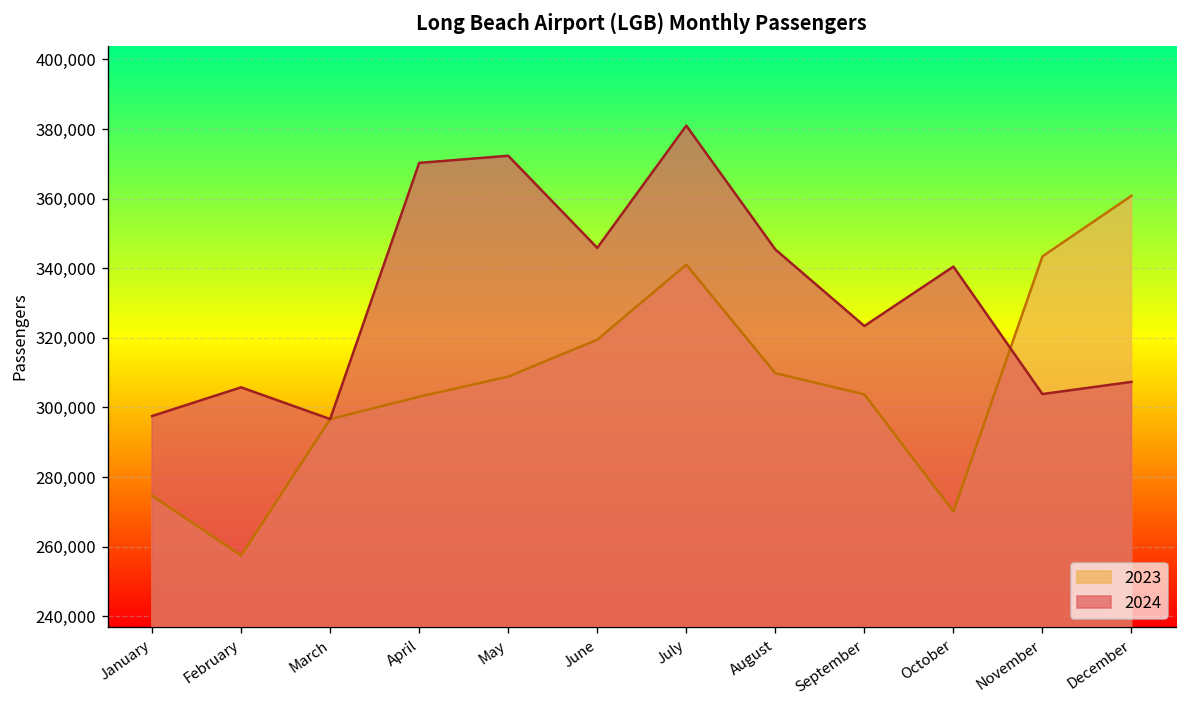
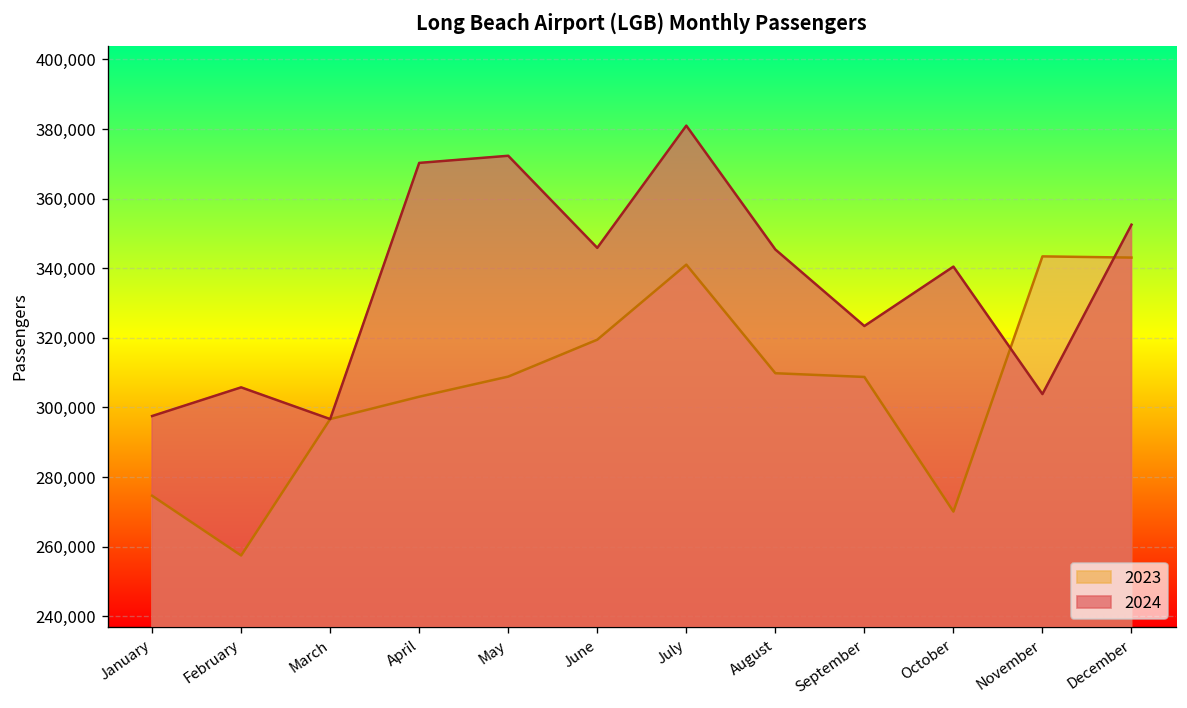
  {
    "2023": {
      "January": "275,000",
      "February": "257,000",
      "April": "303,000",
      "May": "309,000",
      "June": "319,000",
      "July": "341,000",
      "August": "310,000",
-     "September": "304,000",
+     "September": "309,000",
      "October": "270,000",
      "November": "343,000",
-     "December": "361,000"
+     "December": "343,000"
    },
    "2024": {
      "January": "298,000",
      "February": "306,000",
      "April": "370,000",
      "May": "372,000",
      "June": "346,000",
      "July": "381,000",
      "August": "345,000",
      "September": "323,000",
      "October": "340,000",
      "November": "304,000",
-     "December": "307,000"
+     "December": "353,000"
    }
  }
